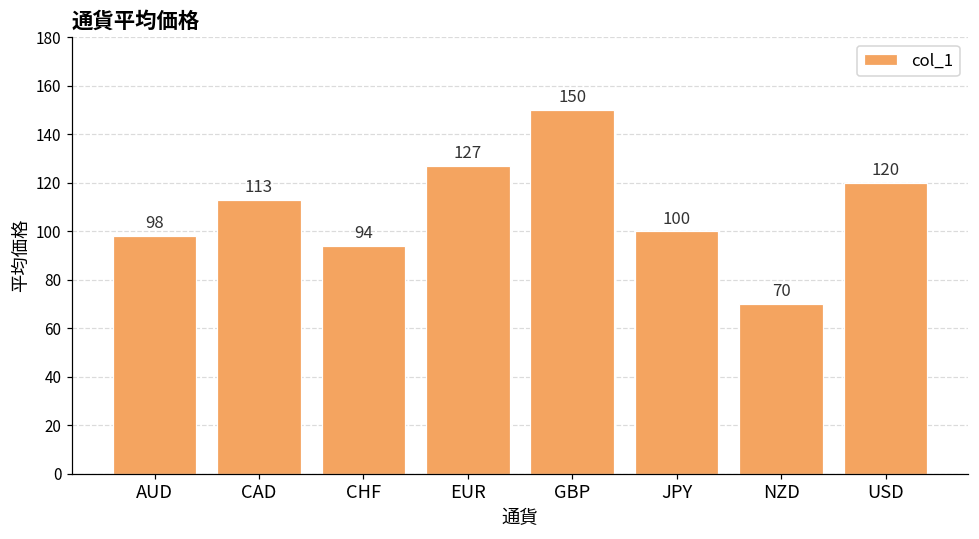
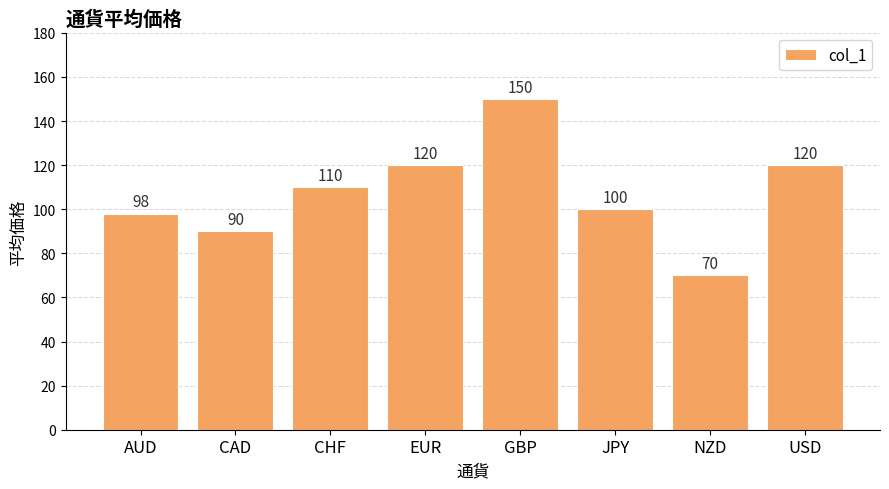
  {
    "AUD": 98,
-   "CAD": 113,
-   "CHF": 94,
-   "EUR": 127,
+   "CAD": 90,
+   "CHF": 110,
+   "EUR": 120,
    "GBP": 150,
    "JPY": 100,
    "NZD": 70,
    "USD": 120
  }
